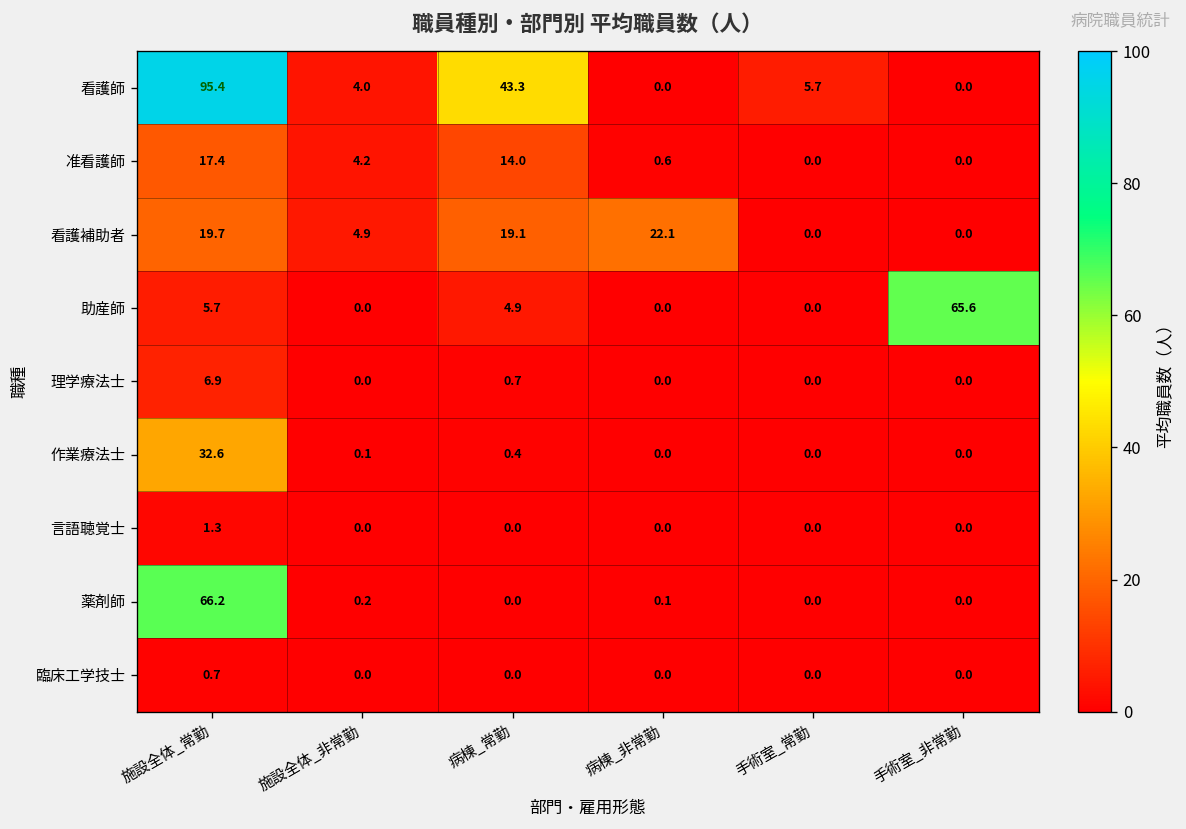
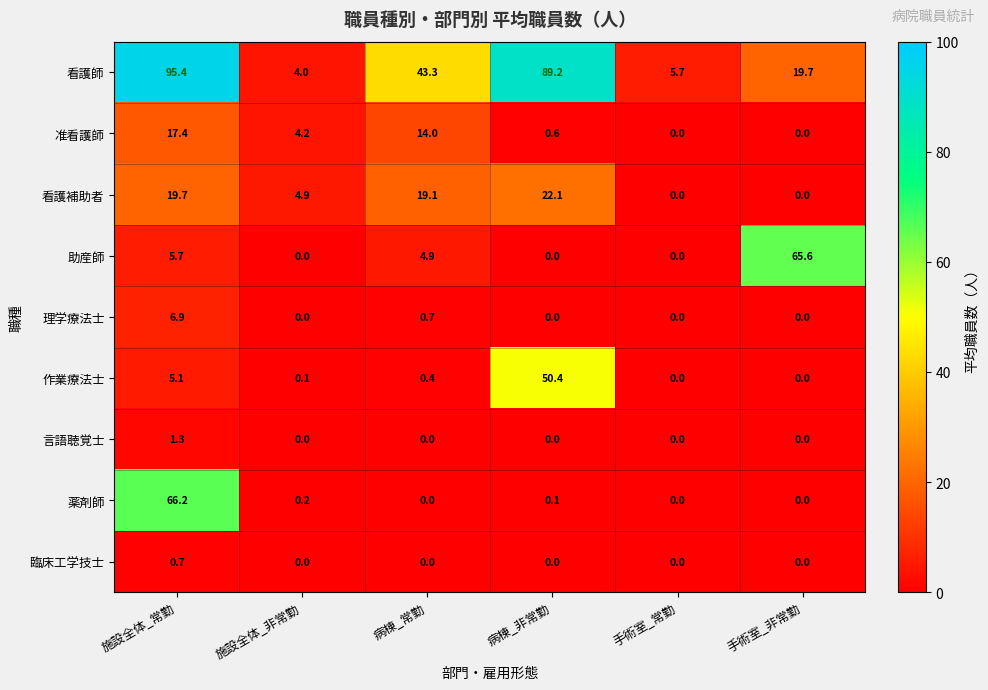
  {
    "看護師": {
      "施設全体_常勤": 95.4,
      "施設全体_非常勤": 4.0,
      "病棟_常勤": 43.3,
-     "病棟_非常勤": 0.0,
+     "病棟_非常勤": 89.2,
      "手術室_常勤": 5.7,
-     "手術室_非常勤": 0.0
+     "手術室_非常勤": 19.7
    },
    "准看護師": {
      "施設全体_常勤": 17.4,
      "施設全体_非常勤": 4.2,
      "病棟_常勤": 14.0,
      "病棟_非常勤": 0.6,
      "手術室_常勤": 0.0,
      "手術室_非常勤": 0.0
    },
    "看護補助者": {
      "施設全体_常勤": 19.7,
      "施設全体_非常勤": 4.9,
      "病棟_常勤": 19.1,
      "病棟_非常勤": 22.1,
      "手術室_常勤": 0.0,
      "手術室_非常勤": 0.0
    },
    "助産師": {
      "施設全体_常勤": 5.7,
      "施設全体_非常勤": 0.0,
      "病棟_常勤": 4.9,
      "病棟_非常勤": 0.0,
      "手術室_常勤": 0.0,
      "手術室_非常勤": 65.6
    },
    "理学療法士": {
      "施設全体_常勤": 6.9,
      "施設全体_非常勤": 0.0,
      "病棟_常勤": 0.7,
      "病棟_非常勤": 0.0,
      "手術室_常勤": 0.0,
      "手術室_非常勤": 0.0
    },
    "作業療法士": {
-     "施設全体_常勤": 32.6,
+     "施設全体_常勤": 5.1,
      "施設全体_非常勤": 0.1,
      "病棟_常勤": 0.4,
-     "病棟_非常勤": 0.0,
+     "病棟_非常勤": 50.4,
      "手術室_常勤": 0.0,
      "手術室_非常勤": 0.0
    },
    "言語聴覚士": {
      "施設全体_常勤": 1.3,
      "施設全体_非常勤": 0.0,
      "病棟_常勤": 0.0,
      "病棟_非常勤": 0.0,
      "手術室_常勤": 0.0,
      "手術室_非常勤": 0.0
    },
    "薬剤師": {
      "施設全体_常勤": 66.2,
      "施設全体_非常勤": 0.2,
      "病棟_常勤": 0.0,
      "病棟_非常勤": 0.1,
      "手術室_常勤": 0.0,
      "手術室_非常勤": 0.0
    },
    "臨床工学技士": {
      "施設全体_常勤": 0.7,
      "施設全体_非常勤": 0.0,
      "病棟_常勤": 0.0,
      "病棟_非常勤": 0.0,
      "手術室_常勤": 0.0,
      "手術室_非常勤": 0.0
    }
  }
